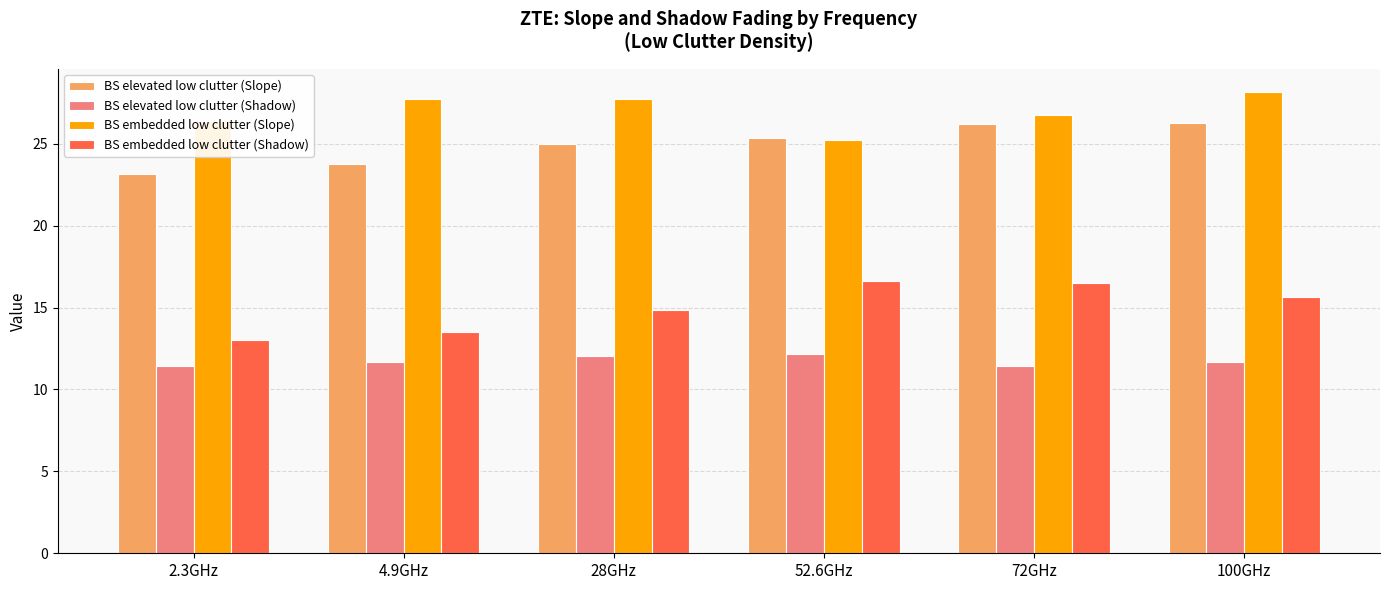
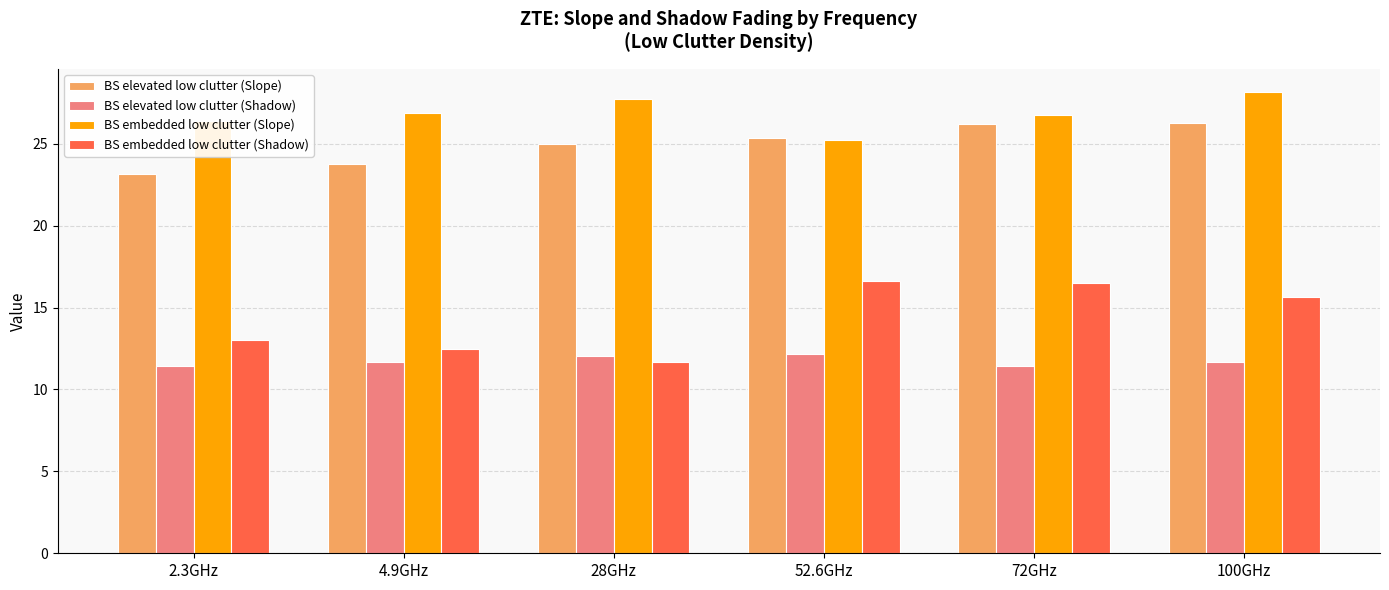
  {
    "BS embedded low clutter (Slope)": {
-     "4.9GHz": 27.7,
+     "4.9GHz": 26.9,
      "28GHz": 27.7,
      "52.6GHz": 25.2,
      "72GHz": 26.7,
      "100GHz": 28.2
    },
    "BS embedded low clutter (Shadow)": {
      "2.3GHz": 13.0,
-     "4.9GHz": 13.5,
-     "28GHz": 14.9,
+     "4.9GHz": 12.5,
+     "28GHz": 11.7,
      "52.6GHz": 16.6,
      "72GHz": 16.5,
      "100GHz": 15.6
    }
  }
